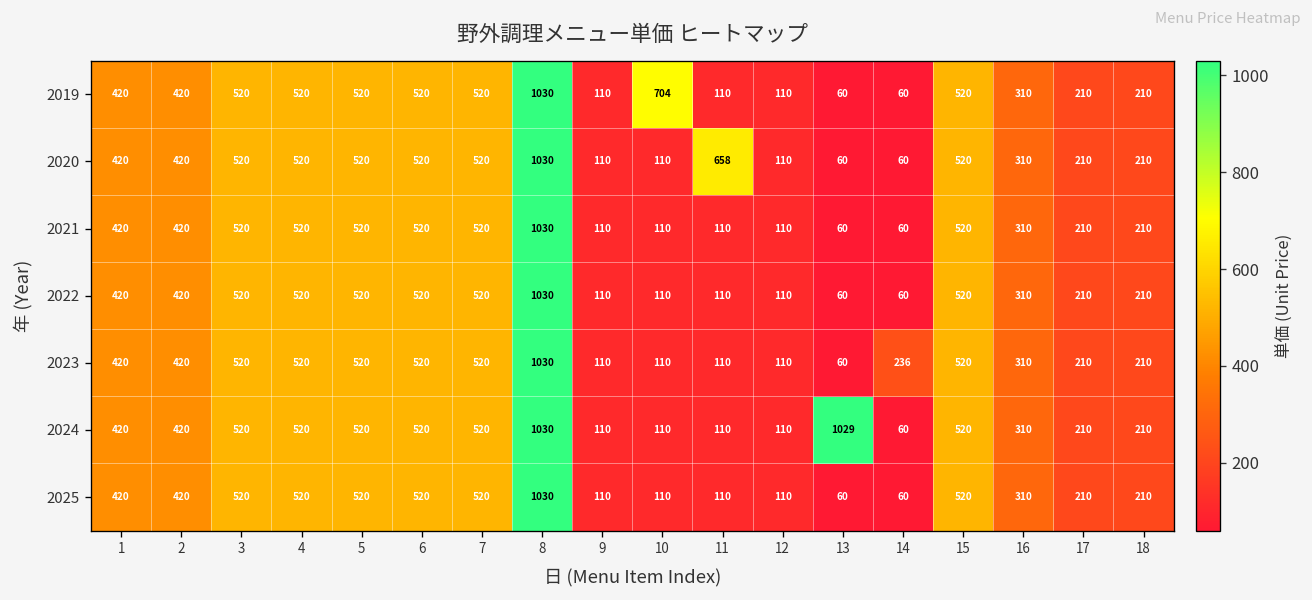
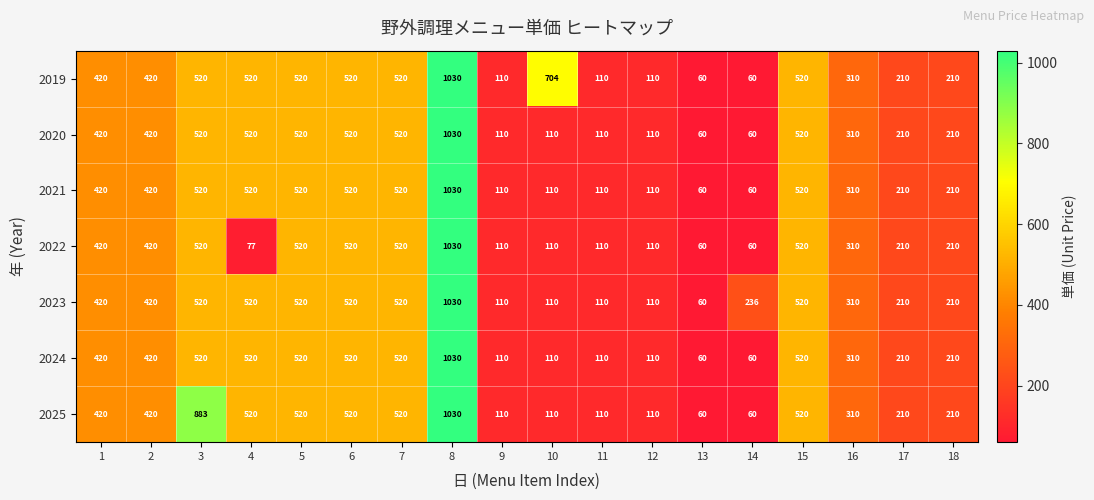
  {
    "2019": {
      "1": 420,
      "2": 420,
      "3": 520,
      "4": 520,
      "5": 520,
      "6": 520,
      "7": 520,
      "8": 1030,
      "9": 110,
      "10": 704,
      "11": 110,
      "12": 110,
      "13": 60,
      "14": 60,
      "15": 520,
      "16": 310,
      "17": 210,
      "18": 210
    },
    "2020": {
      "1": 420,
      "2": 420,
      "3": 520,
      "4": 520,
      "5": 520,
      "6": 520,
      "7": 520,
      "8": 1030,
      "9": 110,
      "10": 110,
-     "11": 658,
+     "11": 110,
      "12": 110,
      "13": 60,
      "14": 60,
      "15": 520,
      "16": 310,
      "17": 210,
      "18": 210
    },
    "2021": {
      "1": 420,
      "2": 420,
      "3": 520,
      "4": 520,
      "5": 520,
      "6": 520,
      "7": 520,
      "8": 1030,
      "9": 110,
      "10": 110,
      "11": 110,
      "12": 110,
      "13": 60,
      "14": 60,
      "15": 520,
      "16": 310,
      "17": 210,
      "18": 210
    },
    "2022": {
      "1": 420,
      "2": 420,
      "3": 520,
-     "4": 520,
+     "4": 77,
      "5": 520,
      "6": 520,
      "7": 520,
      "8": 1030,
      "9": 110,
      "10": 110,
      "11": 110,
      "12": 110,
      "13": 60,
      "14": 60,
      "15": 520,
      "16": 310,
      "17": 210,
      "18": 210
    },
    "2023": {
      "1": 420,
      "2": 420,
      "3": 520,
      "4": 520,
      "5": 520,
      "6": 520,
      "7": 520,
      "8": 1030,
      "9": 110,
      "10": 110,
      "11": 110,
      "12": 110,
      "13": 60,
      "14": 236,
      "15": 520,
      "16": 310,
      "17": 210,
      "18": 210
    },
    "2024": {
      "1": 420,
      "2": 420,
      "3": 520,
      "4": 520,
      "5": 520,
      "6": 520,
      "7": 520,
      "8": 1030,
      "9": 110,
      "10": 110,
      "11": 110,
      "12": 110,
-     "13": 1029,
+     "13": 60,
      "14": 60,
      "15": 520,
      "16": 310,
      "17": 210,
      "18": 210
    },
    "2025": {
      "1": 420,
      "2": 420,
-     "3": 520,
+     "3": 883,
      "4": 520,
      "5": 520,
      "6": 520,
      "7": 520,
      "8": 1030,
      "9": 110,
      "10": 110,
      "11": 110,
      "12": 110,
      "13": 60,
      "14": 60,
      "15": 520,
      "16": 310,
      "17": 210,
      "18": 210
    }
  }
